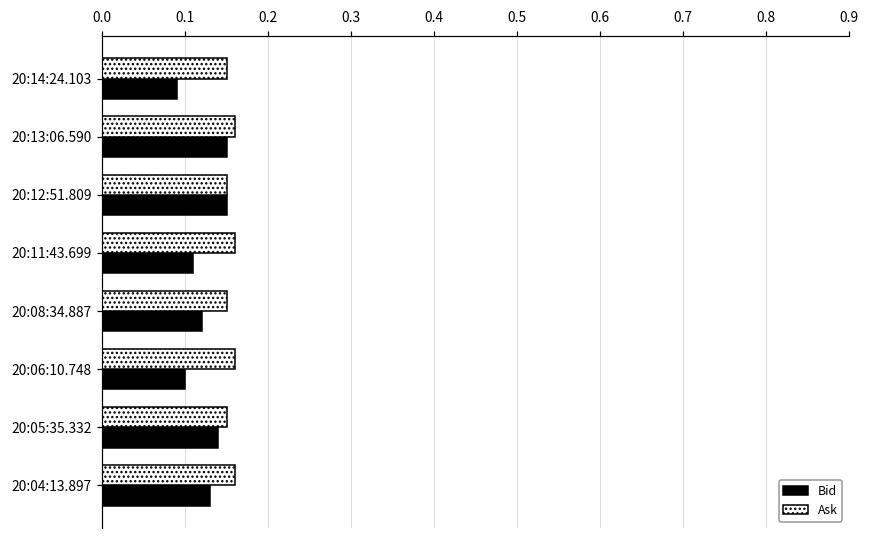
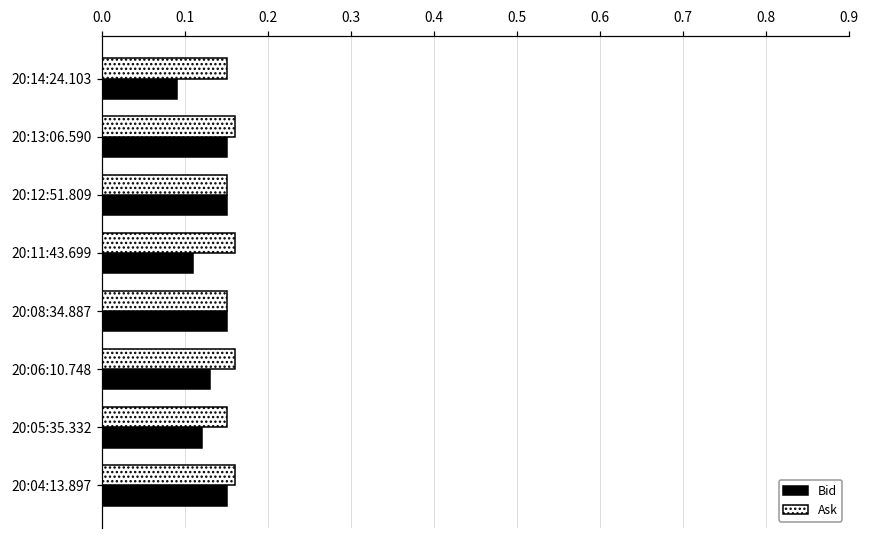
  {
    "Bid": {
      "20:14:24.103": 0.09,
      "20:13:06.590": 0.15,
      "20:12:51.809": 0.15,
      "20:11:43.699": 0.11,
-     "20:08:34.887": 0.12,
-     "20:06:10.748": 0.10,
-     "20:05:35.332": 0.14,
-     "20:04:13.897": 0.13
+     "20:08:34.887": 0.15,
+     "20:06:10.748": 0.13,
+     "20:05:35.332": 0.12,
+     "20:04:13.897": 0.15
    },
    "Ask": {
      "20:14:24.103": 0.15,
      "20:13:06.590": 0.16,
      "20:12:51.809": 0.15,
      "20:11:43.699": 0.16,
      "20:08:34.887": 0.15,
      "20:06:10.748": 0.16,
      "20:05:35.332": 0.15,
      "20:04:13.897": 0.16
    }
  }
